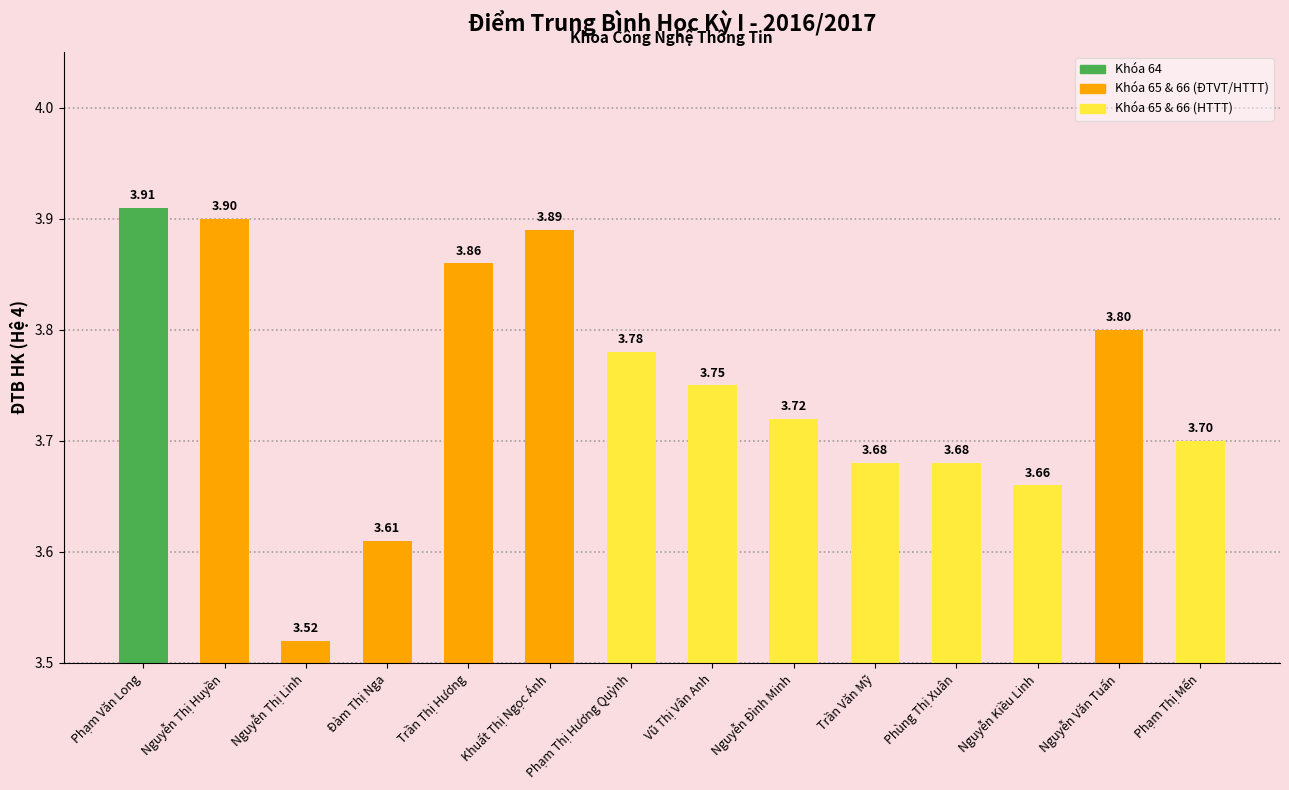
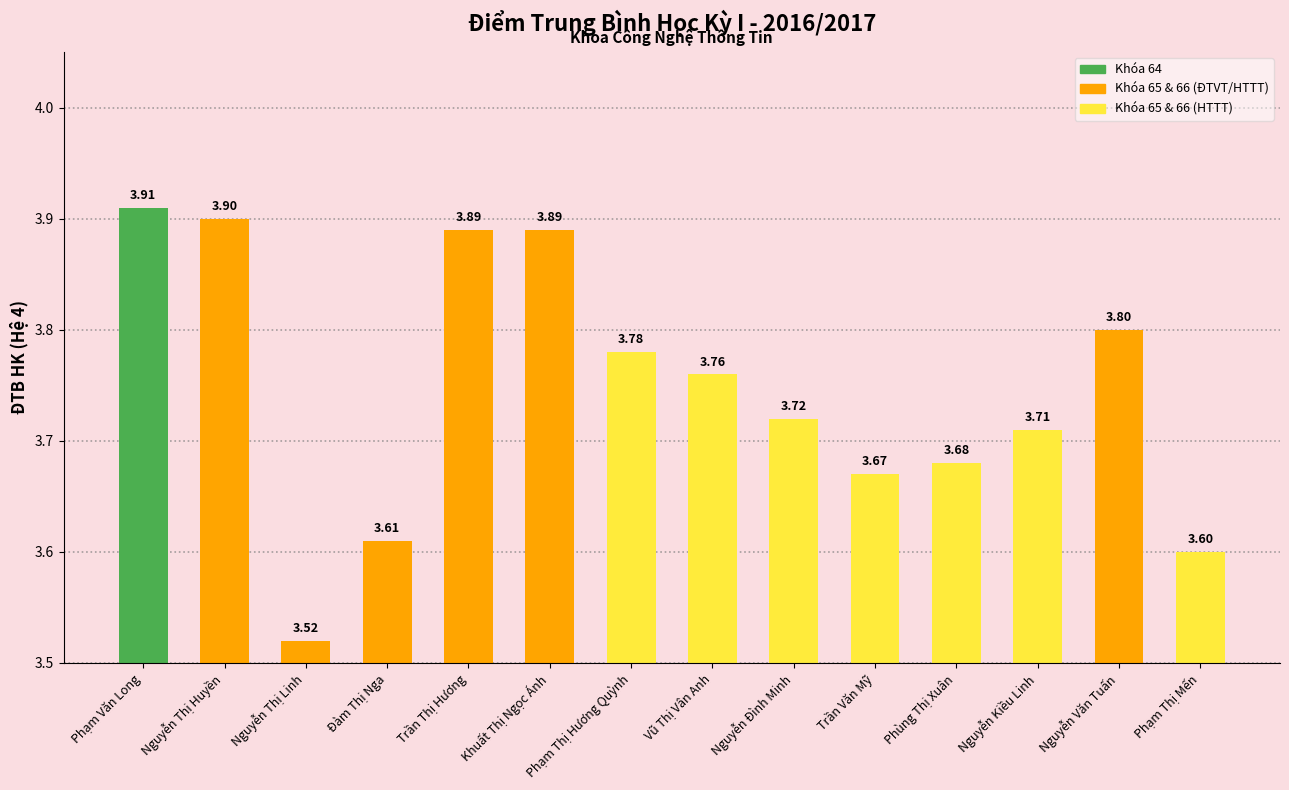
  {
    "Phạm Văn Long": 3.91,
    "Nguyễn Thị Huyền": 3.90,
    "Nguyễn Thị Linh": 3.52,
    "Đàm Thị Nga": 3.61,
-   "Trần Thị Hương": 3.86,
+   "Trần Thị Hương": 3.89,
    "Khuất Thị Ngọc Ánh": 3.89,
    "Phạm Thị Hương Quỳnh": 3.78,
-   "Vũ Thị Vân Anh": 3.75,
+   "Vũ Thị Vân Anh": 3.76,
    "Nguyễn Đình Minh": 3.72,
-   "Trần Văn Mỹ": 3.68,
+   "Trần Văn Mỹ": 3.67,
    "Phùng Thị Xuân": 3.68,
-   "Nguyễn Kiều Linh": 3.66,
+   "Nguyễn Kiều Linh": 3.71,
    "Nguyễn Văn Tuấn": 3.80,
-   "Phạm Thị Mến": 3.70
+   "Phạm Thị Mến": 3.60
  }
